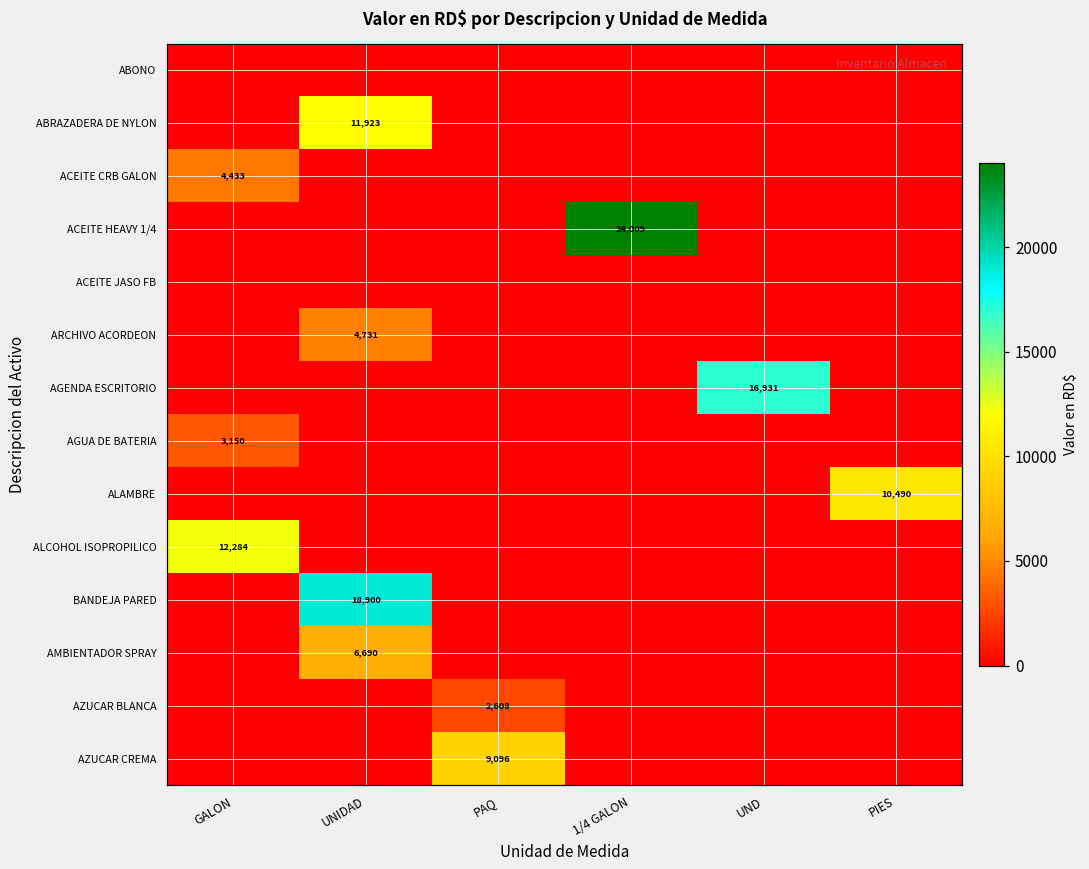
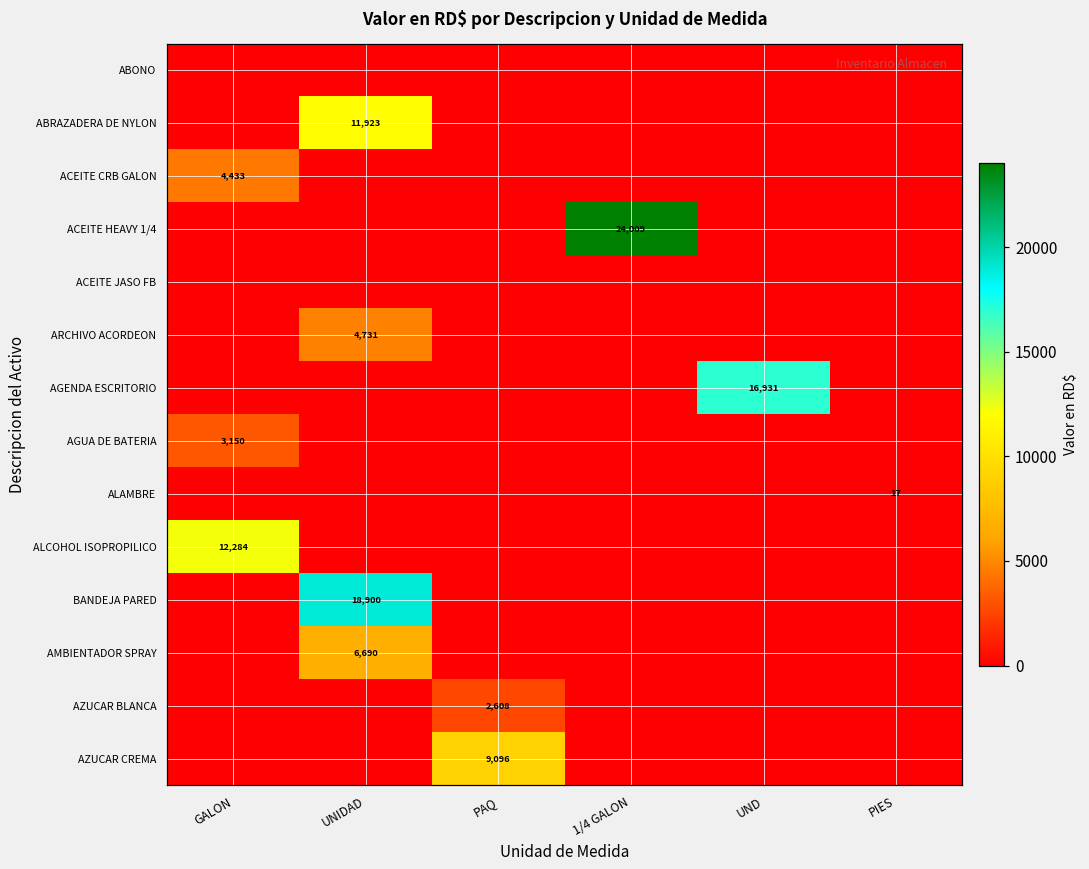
  {
    "ABRAZADERA DE NYLON": {
      "UNIDAD": "11,923"
    },
    "ACEITE CRB GALON": {
      "GALON": "4,433"
    },
    "ACEITE HEAVY 1/4": {
      "1/4 GALON": "24,009"
    },
    "ARCHIVO ACORDEON": {
      "UNIDAD": "4,731"
    },
    "AGENDA ESCRITORIO": {
      "UND": "16,931"
    },
    "AGUA DE BATERIA": {
      "GALON": "3,150"
    },
    "ALAMBRE": {
-     "PIES": "10,490"
+     "PIES": "17"
    },
    "ALCOHOL ISOPROPILICO": {
      "GALON": "12,284"
    },
    "BANDEJA PARED": {
      "UNIDAD": "18,900"
    },
    "AMBIENTADOR SPRAY": {
      "UNIDAD": "6,690"
    },
    "AZUCAR BLANCA": {
      "PAQ": "2,608"
    },
    "AZUCAR CREMA": {
      "PAQ": "9,096"
    }
  }
